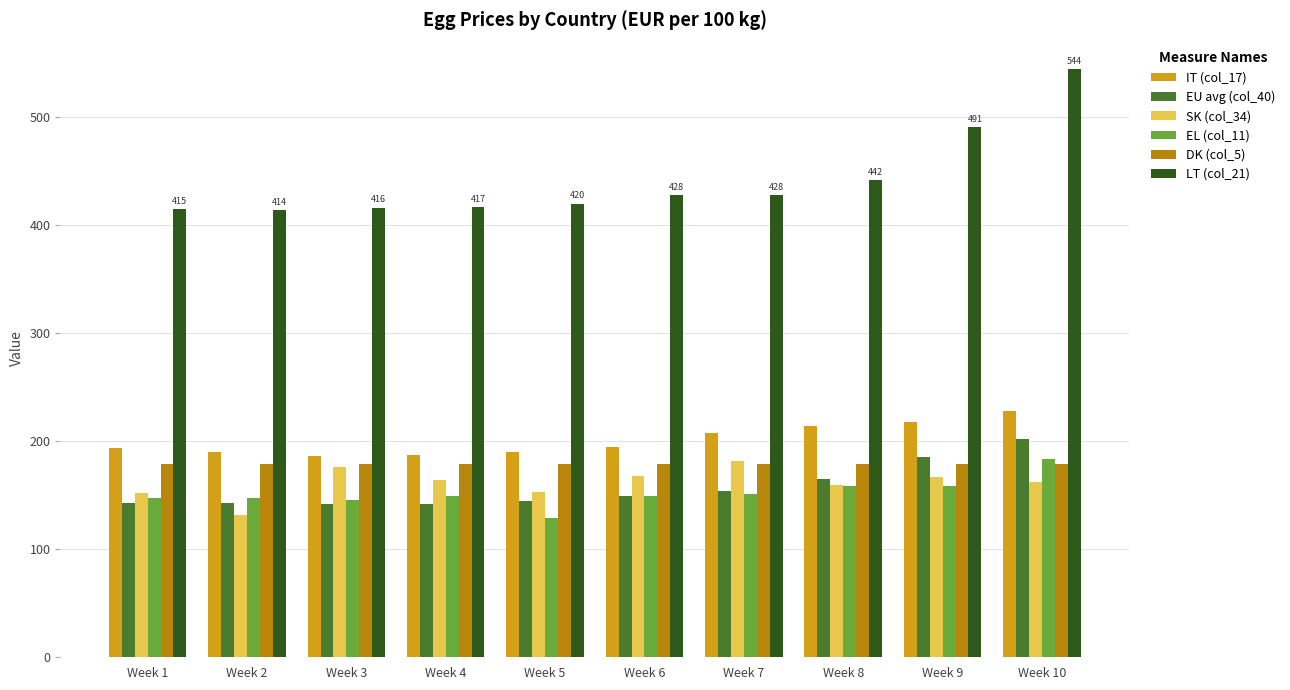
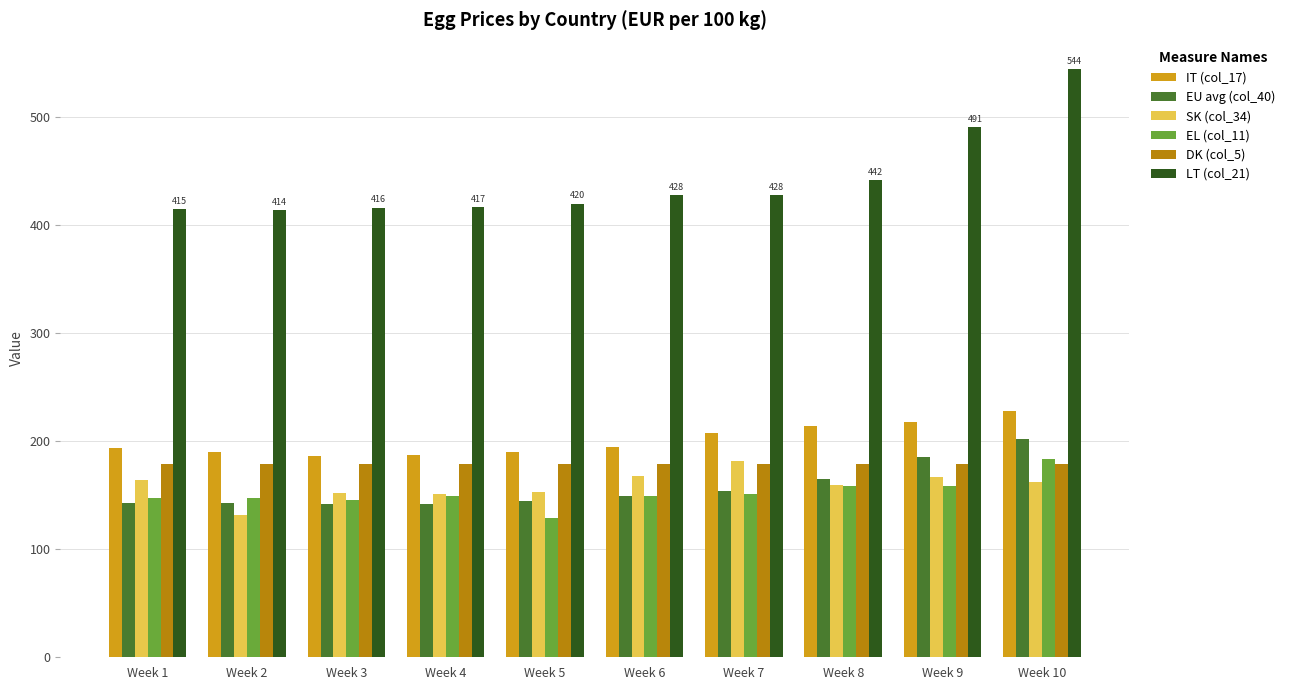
  {
    "SK (col_34)": {
-     "Week 1": 152,
+     "Week 1": 164,
      "Week 2": 132,
-     "Week 3": 177,
-     "Week 4": 164,
+     "Week 3": 152,
+     "Week 4": 151,
      "Week 5": 153,
      "Week 6": 168,
      "Week 7": 182,
      "Week 8": 159,
      "Week 9": 167,
      "Week 10": 162
    }
  }
